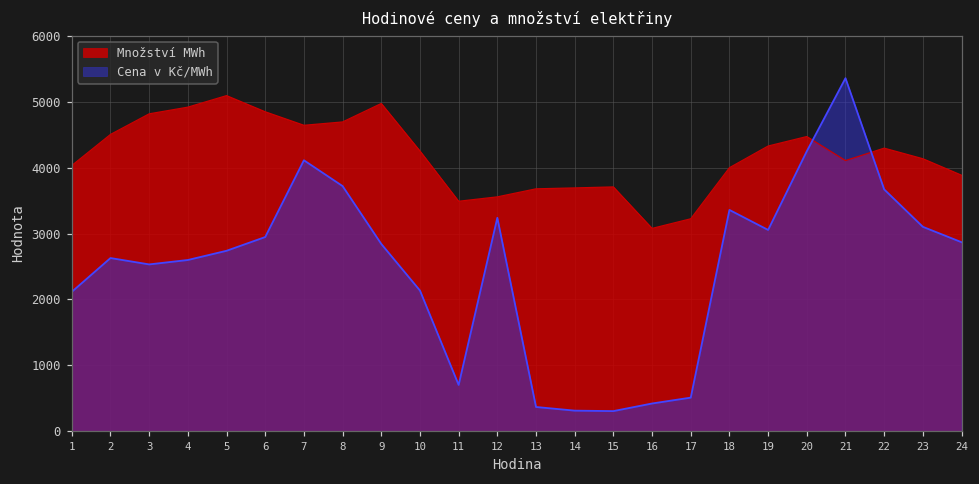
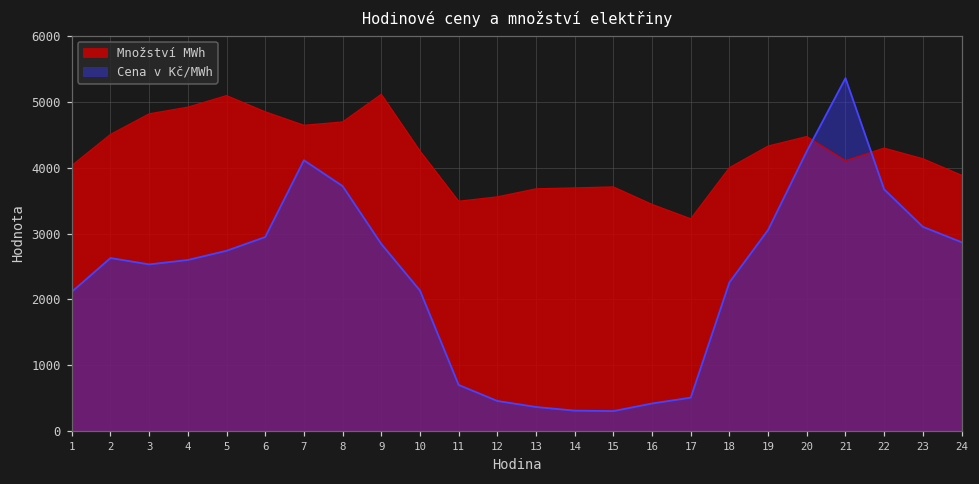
  {
    "Množství MWh": {
      "1": 4000,
      "2": 4500,
      "3": 4800,
      "4": 4900,
      "5": 5100,
      "6": 4900,
      "7": 4600,
      "8": 4700,
-     "9": 5000,
+     "9": 5100,
      "10": 4300,
      "11": 3500,
      "12": 3600,
      "13": 3700,
      "14": 3700,
      "15": 3700,
-     "16": 3100,
+     "16": 3400,
      "17": 3200,
      "18": 4000,
      "19": 4300,
      "20": 4500,
      "21": 4100,
      "22": 4300,
      "23": 4100,
      "24": 3900
    },
    "Cena v Kč/MWh": {
      "1": 2100,
      "2": 2600,
      "3": 2500,
      "4": 2600,
      "5": 2700,
      "6": 2900,
      "7": 4100,
      "8": 3700,
      "9": 2800,
      "10": 2100,
      "11": 700,
-     "12": 3200,
+     "12": 500,
      "13": 400,
      "14": 300,
      "15": 300,
      "16": 400,
      "17": 500,
-     "18": 3400,
+     "18": 2300,
      "19": 3100,
      "20": 4300,
      "21": 5400,
      "22": 3700,
      "23": 3100,
      "24": 2900
    }
  }
